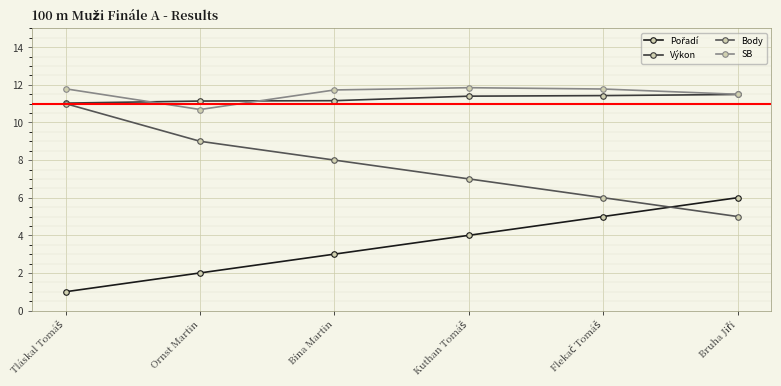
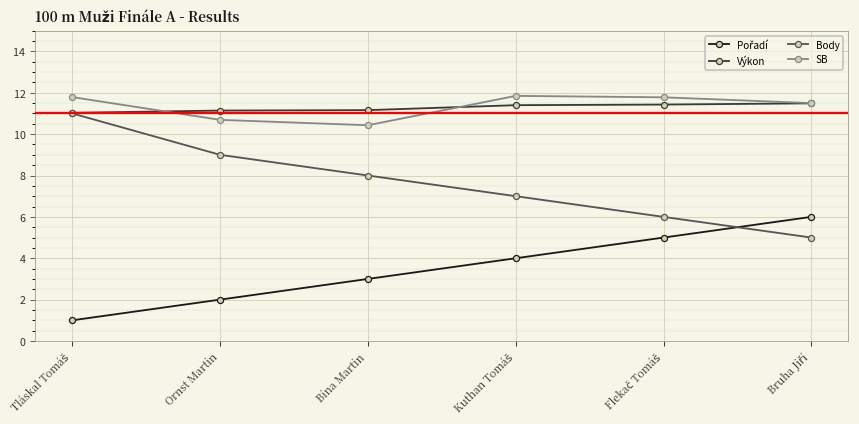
  {
    "SB": {
      "Tláskal Tomáš": 11.8,
      "Ornst Martin": 10.7,
-     "Bína Martin": 11.7,
+     "Bína Martin": 10.4,
      "Kuthan Tomáš": 11.9,
      "Flekač Tomáš": 11.8
    }
  }
